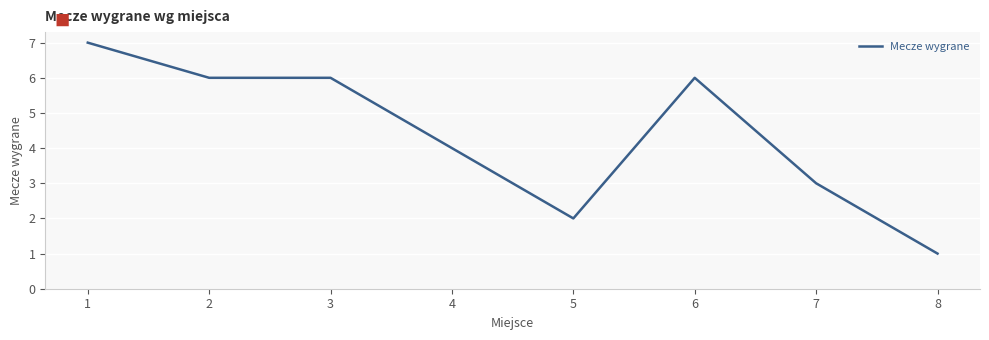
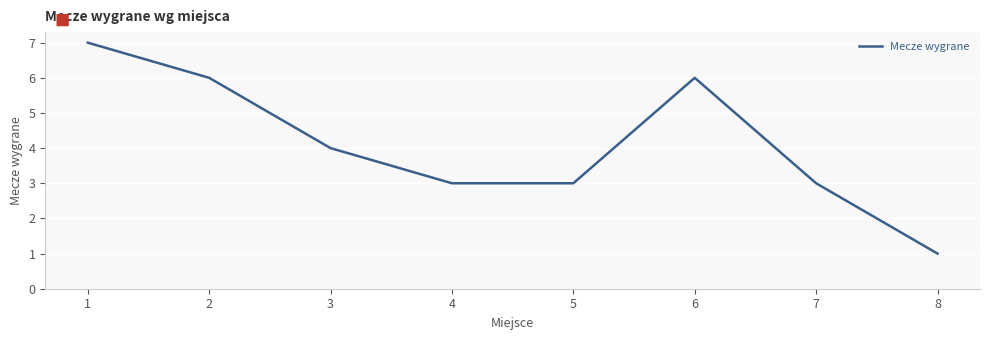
  {
    "1": 7,
    "2": 6,
-   "3": 6,
-   "4": 4,
-   "5": 2,
+   "3": 4,
+   "4": 3,
+   "5": 3,
    "6": 6,
    "7": 3,
    "8": 1
  }
